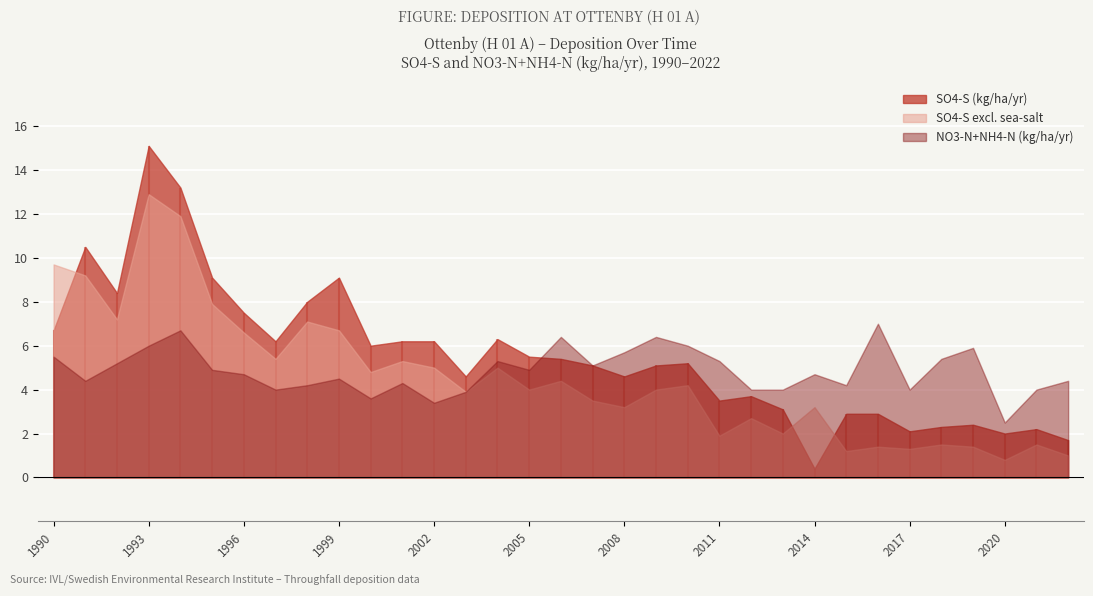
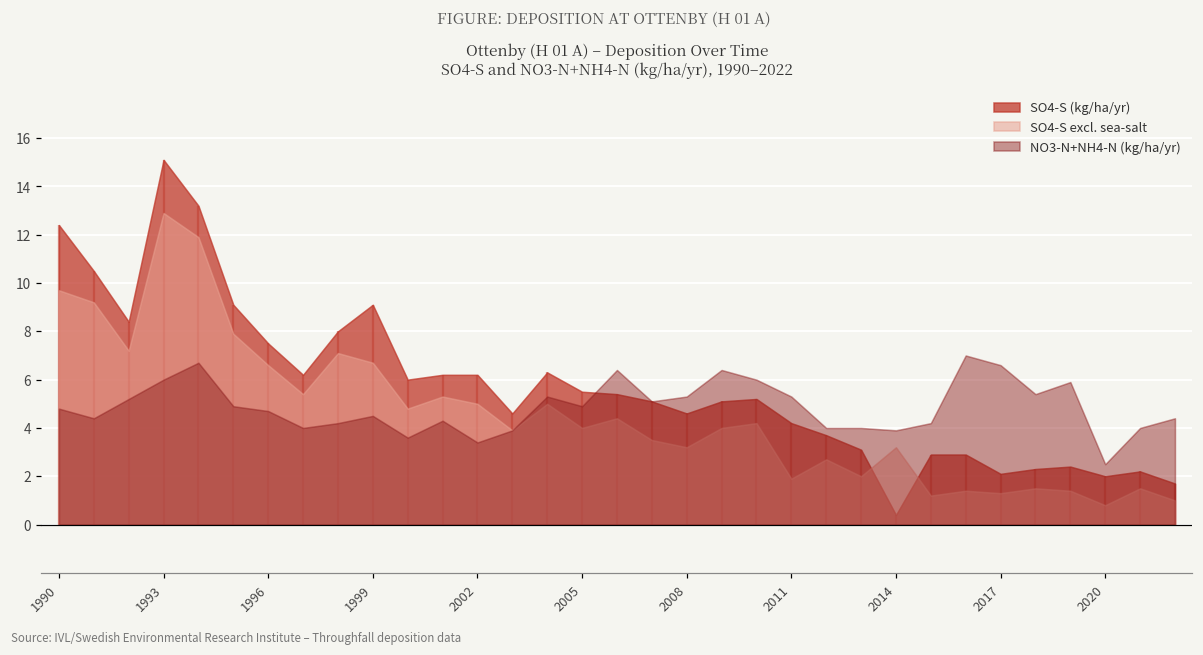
  {
    "SO4-S (kg/ha/yr)": {
-     "1990": 6.7,
+     "1990": 12.4,
      "1993": 15.1,
      "1996": 7.5,
      "1999": 9.1,
      "2002": 6.2,
      "2005": 5.5,
      "2008": 4.6,
-     "2011": 3.5,
+     "2011": 4.2,
      "2014": 0.4,
      "2017": 2.1,
      "2020": 2.0
    },
    "SO4-S excl. sea-salt": {
      "1990": 9.7,
      "1993": 12.9,
      "1996": 6.6,
      "1999": 6.7,
      "2002": 5.0,
      "2005": 4.0,
      "2008": 3.2,
      "2011": 1.9,
      "2014": 3.2,
      "2017": 1.3,
      "2020": 0.8
    },
    "NO3-N+NH4-N (kg/ha/yr)": {
-     "1990": 5.5,
+     "1990": 4.8,
      "1993": 6.0,
      "1996": 4.7,
      "1999": 4.5,
      "2002": 3.4,
      "2005": 4.9,
-     "2008": 5.7,
+     "2008": 5.3,
      "2011": 5.3,
-     "2014": 4.7,
-     "2017": 4.0,
+     "2014": 3.9,
+     "2017": 6.6,
      "2020": 2.5
    }
  }
